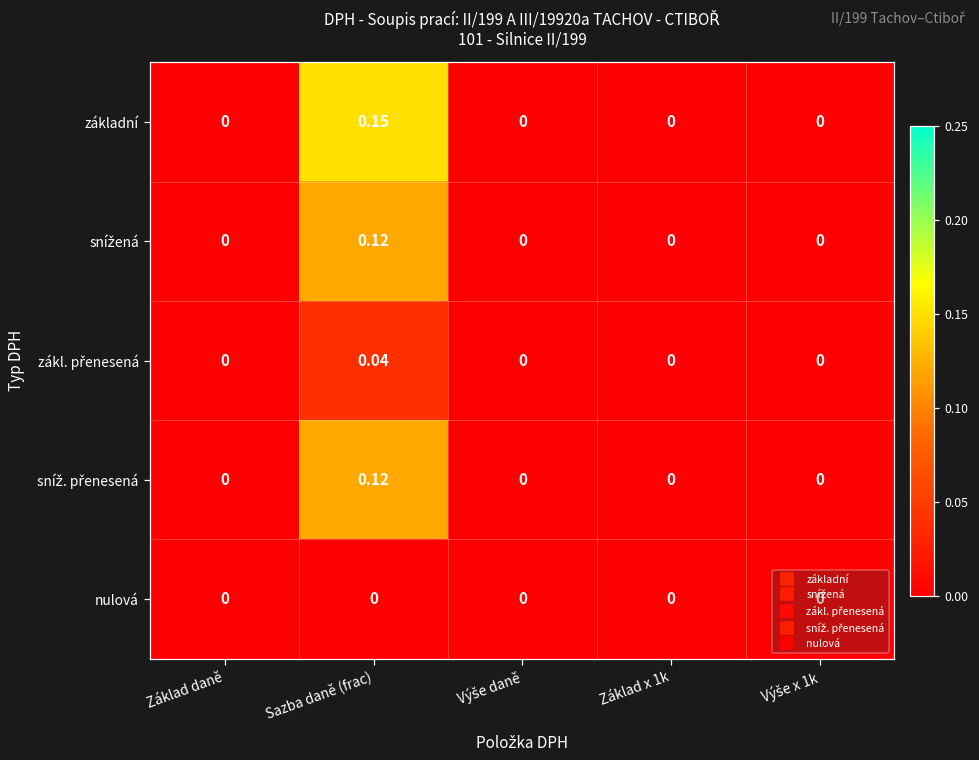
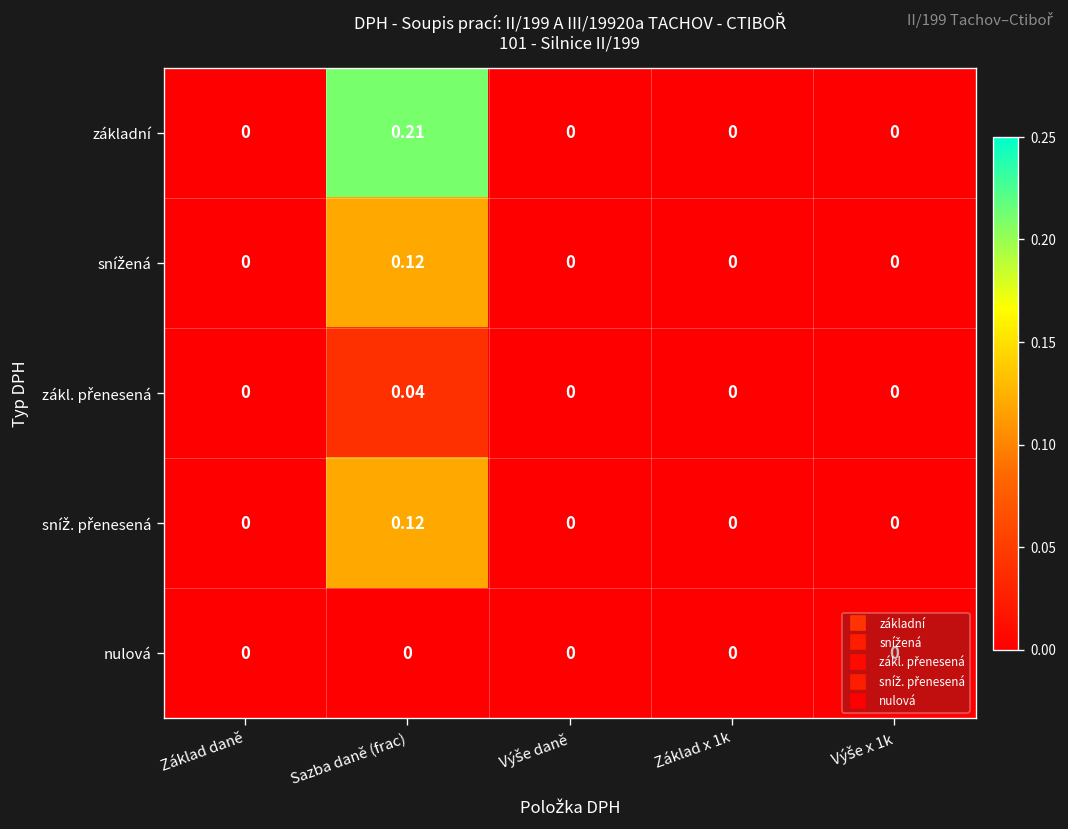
  {
    "základní": {
      "Základ daně": 0,
-     "Sazba daně (frac)": 0.15,
+     "Sazba daně (frac)": 0.21,
      "Výše daně": 0,
      "Základ x 1k": 0,
      "Výše x 1k": 0
    },
    "snížená": {
      "Základ daně": 0,
      "Sazba daně (frac)": 0.12,
      "Výše daně": 0,
      "Základ x 1k": 0,
      "Výše x 1k": 0
    },
    "zákl. přenesená": {
      "Základ daně": 0,
      "Sazba daně (frac)": 0.04,
      "Výše daně": 0,
      "Základ x 1k": 0,
      "Výše x 1k": 0
    },
    "sníž. přenesená": {
      "Základ daně": 0,
      "Sazba daně (frac)": 0.12,
      "Výše daně": 0,
      "Základ x 1k": 0,
      "Výše x 1k": 0
    },
    "nulová": {
      "Základ daně": 0,
      "Sazba daně (frac)": 0,
      "Výše daně": 0,
      "Základ x 1k": 0
    }
  }
